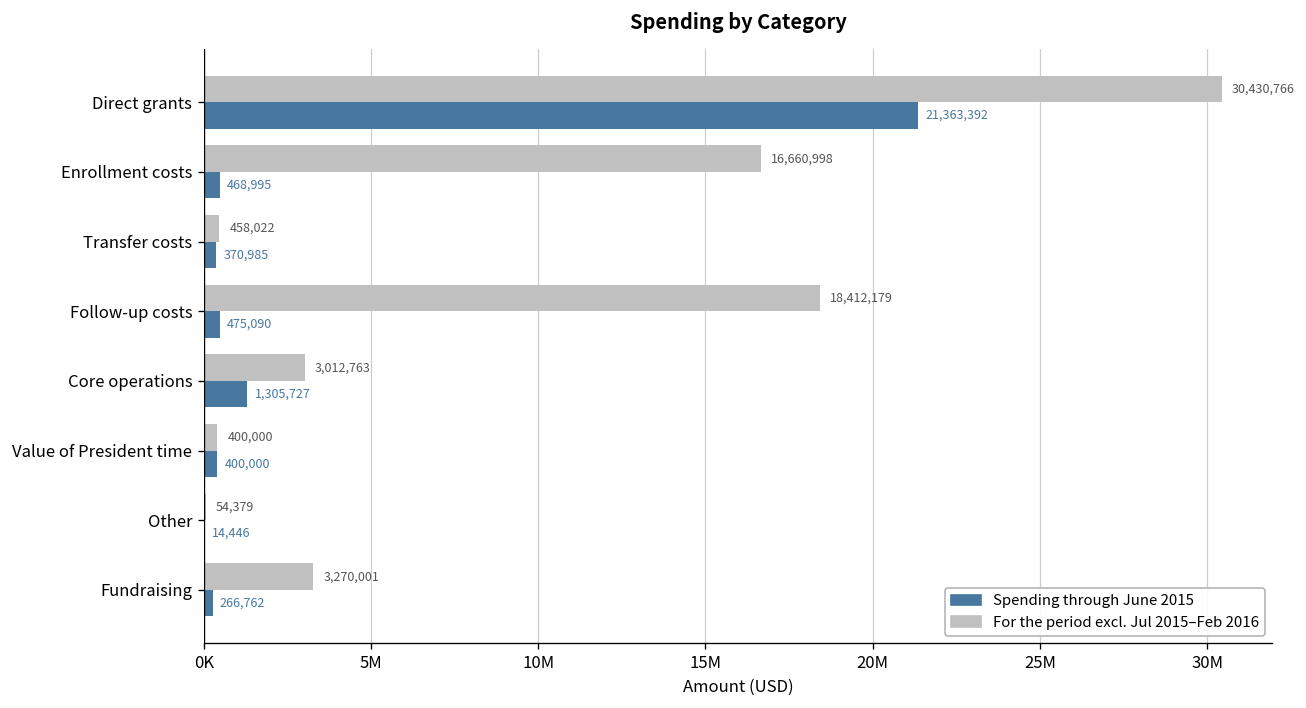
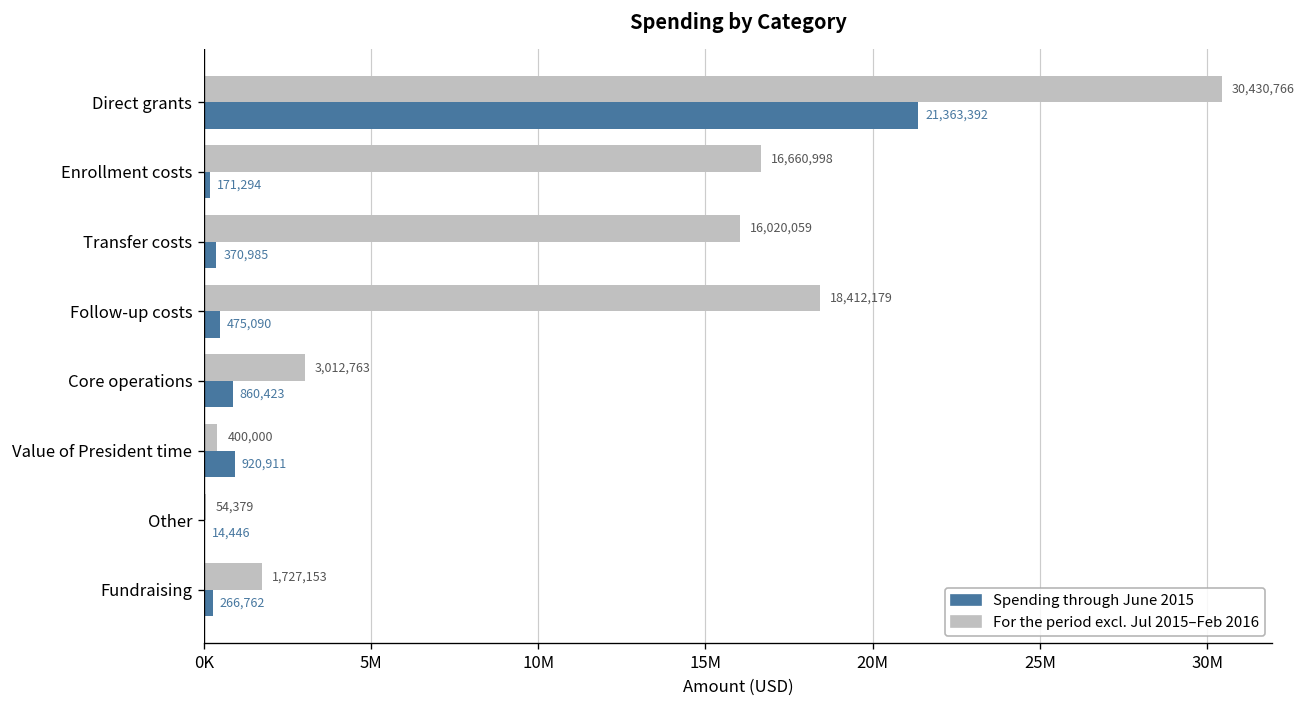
  {
    "Spending through June 2015": {
      "Direct grants": "21,363,392",
-     "Enrollment costs": "468,995",
+     "Enrollment costs": "171,294",
      "Transfer costs": "370,985",
      "Follow-up costs": "475,090",
-     "Core operations": "1,305,727",
-     "Value of President time": "400,000",
+     "Core operations": "860,423",
+     "Value of President time": "920,911",
      "Other": "14,446",
      "Fundraising": "266,762"
    },
    "For the period excl. Jul 2015–Feb 2016": {
      "Direct grants": "30,430,766",
      "Enrollment costs": "16,660,998",
-     "Transfer costs": "458,022",
+     "Transfer costs": "16,020,059",
      "Follow-up costs": "18,412,179",
      "Core operations": "3,012,763",
      "Value of President time": "400,000",
      "Other": "54,379",
-     "Fundraising": "3,270,001"
+     "Fundraising": "1,727,153"
    }
  }
